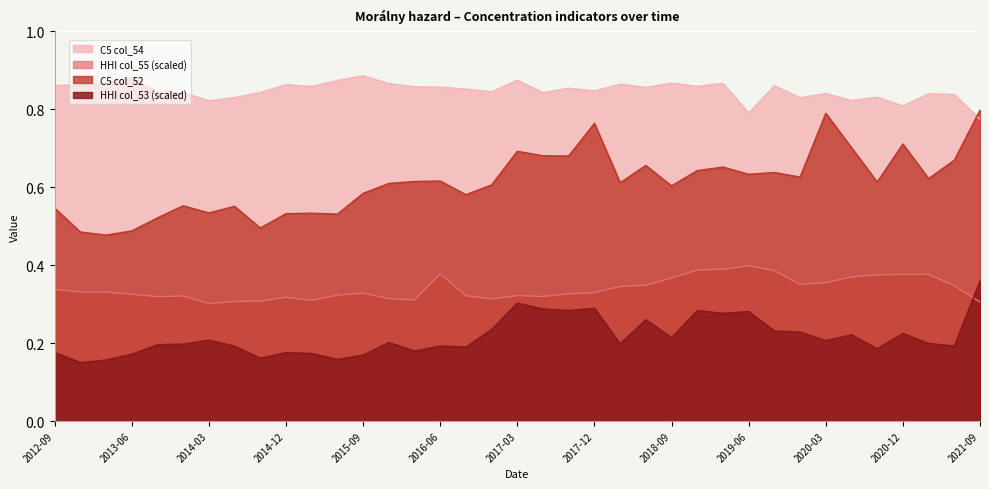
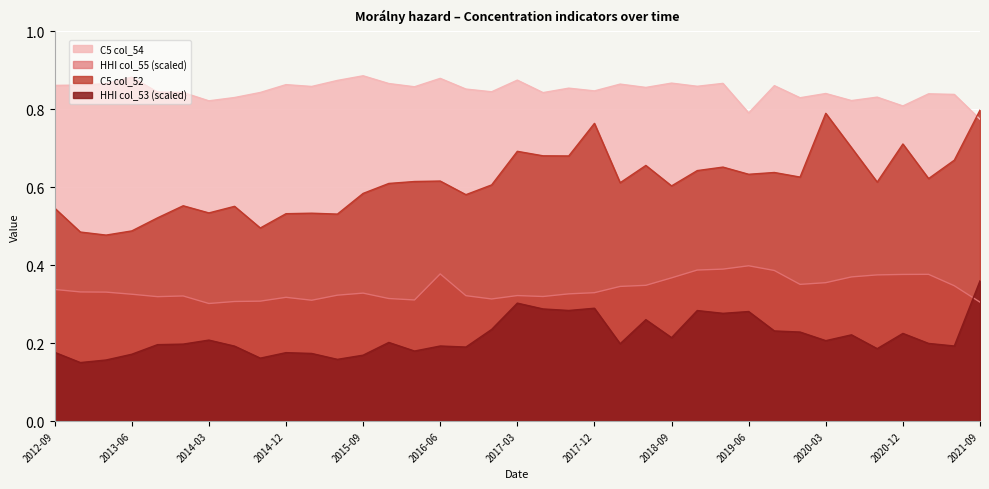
  {
    "C5 col_54": {
      "2012-09": 0.86,
      "2014-03": 0.82,
      "2014-12": 0.86,
      "2015-09": 0.89,
-     "2016-06": 0.86,
+     "2016-06": 0.88,
      "2017-03": 0.87,
      "2017-12": 0.85,
      "2018-09": 0.87,
      "2019-06": 0.79,
      "2020-03": 0.84,
      "2020-12": 0.81,
      "2021-09": 0.77
    },
    "HHI col_55 (scaled)": {
      "2012-09": 0.34,
      "2013-06": 0.33,
      "2014-03": 0.30,
      "2014-12": 0.32,
      "2015-09": 0.33,
      "2016-06": 0.38,
      "2017-03": 0.32,
      "2017-12": 0.33,
      "2018-09": 0.37,
      "2019-06": 0.40,
      "2020-03": 0.36,
      "2020-12": 0.38,
      "2021-09": 0.31
    },
    "C5 col_52": {
      "2012-09": 0.55,
      "2013-06": 0.49,
      "2014-03": 0.53,
      "2014-12": 0.53,
      "2015-09": 0.58,
      "2016-06": 0.62,
      "2017-03": 0.69,
      "2017-12": 0.76,
      "2018-09": 0.60,
      "2019-06": 0.63,
      "2020-03": 0.79,
      "2020-12": 0.71,
      "2021-09": 0.80
    },
    "HHI col_53 (scaled)": {
      "2012-09": 0.18,
      "2013-06": 0.17,
      "2014-03": 0.21,
      "2014-12": 0.18,
      "2015-09": 0.17,
      "2016-06": 0.19,
      "2017-03": 0.30,
      "2017-12": 0.29,
      "2018-09": 0.21,
      "2019-06": 0.28,
      "2020-03": 0.21,
      "2020-12": 0.22,
      "2021-09": 0.36
    }
  }
